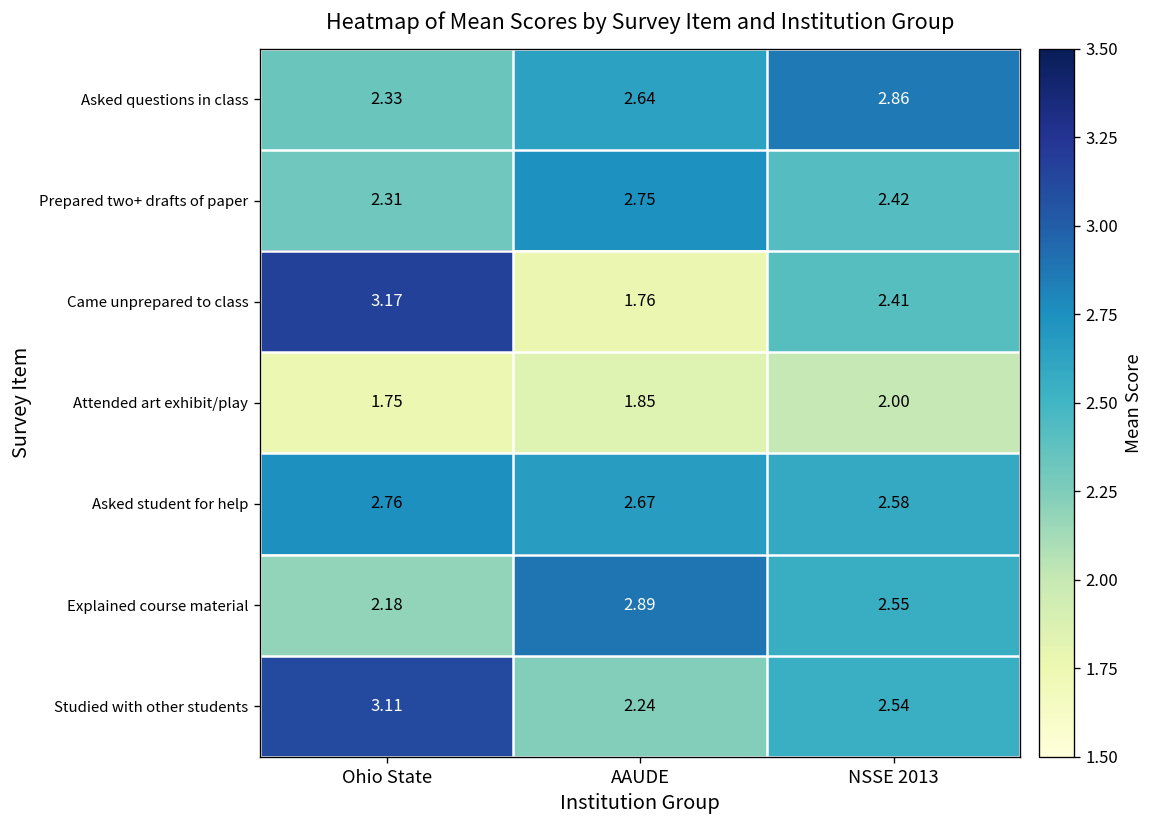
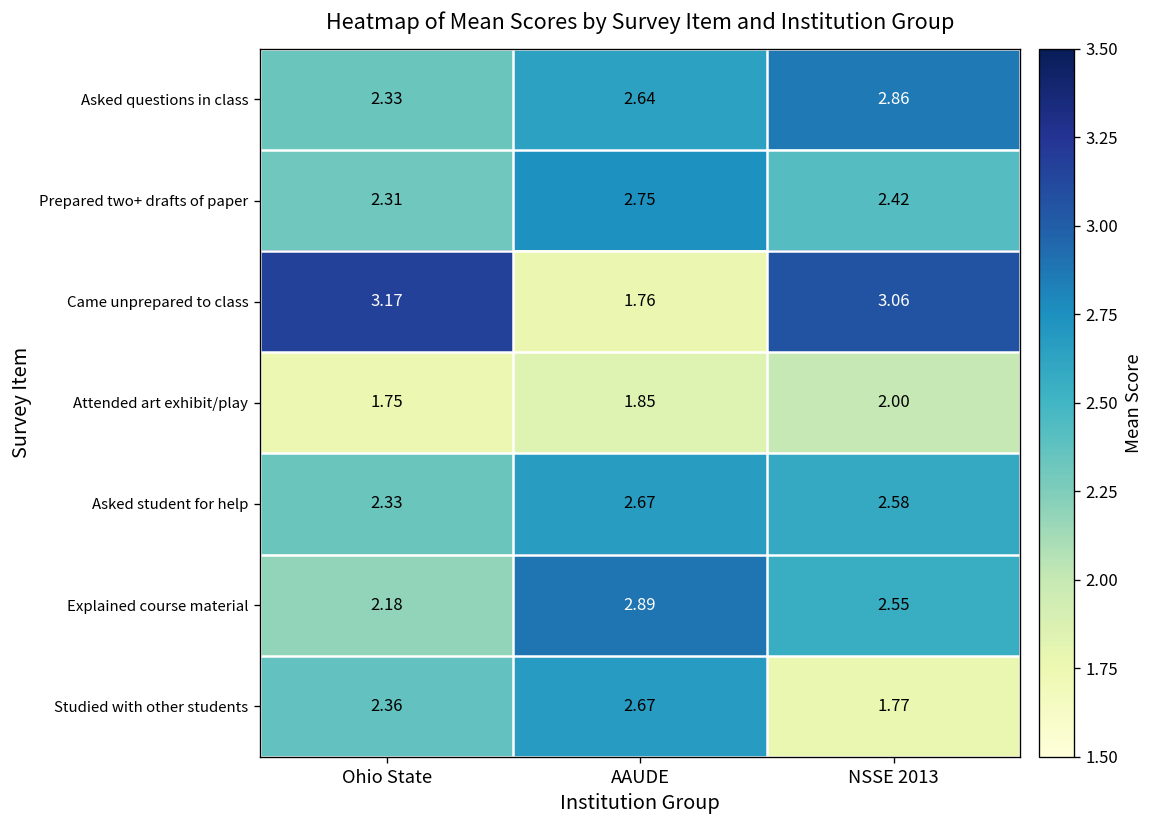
  {
    "Asked questions in class": {
      "Ohio State": 2.33,
      "AAUDE": 2.64,
      "NSSE 2013": 2.86
    },
    "Prepared two+ drafts of paper": {
      "Ohio State": 2.31,
      "AAUDE": 2.75,
      "NSSE 2013": 2.42
    },
    "Came unprepared to class": {
      "Ohio State": 3.17,
      "AAUDE": 1.76,
-     "NSSE 2013": 2.41
+     "NSSE 2013": 3.06
    },
    "Attended art exhibit/play": {
      "Ohio State": 1.75,
      "AAUDE": 1.85,
      "NSSE 2013": 2.00
    },
    "Asked student for help": {
-     "Ohio State": 2.76,
+     "Ohio State": 2.33,
      "AAUDE": 2.67,
      "NSSE 2013": 2.58
    },
    "Explained course material": {
      "Ohio State": 2.18,
      "AAUDE": 2.89,
      "NSSE 2013": 2.55
    },
    "Studied with other students": {
-     "Ohio State": 3.11,
-     "AAUDE": 2.24,
-     "NSSE 2013": 2.54
+     "Ohio State": 2.36,
+     "AAUDE": 2.67,
+     "NSSE 2013": 1.77
    }
  }
